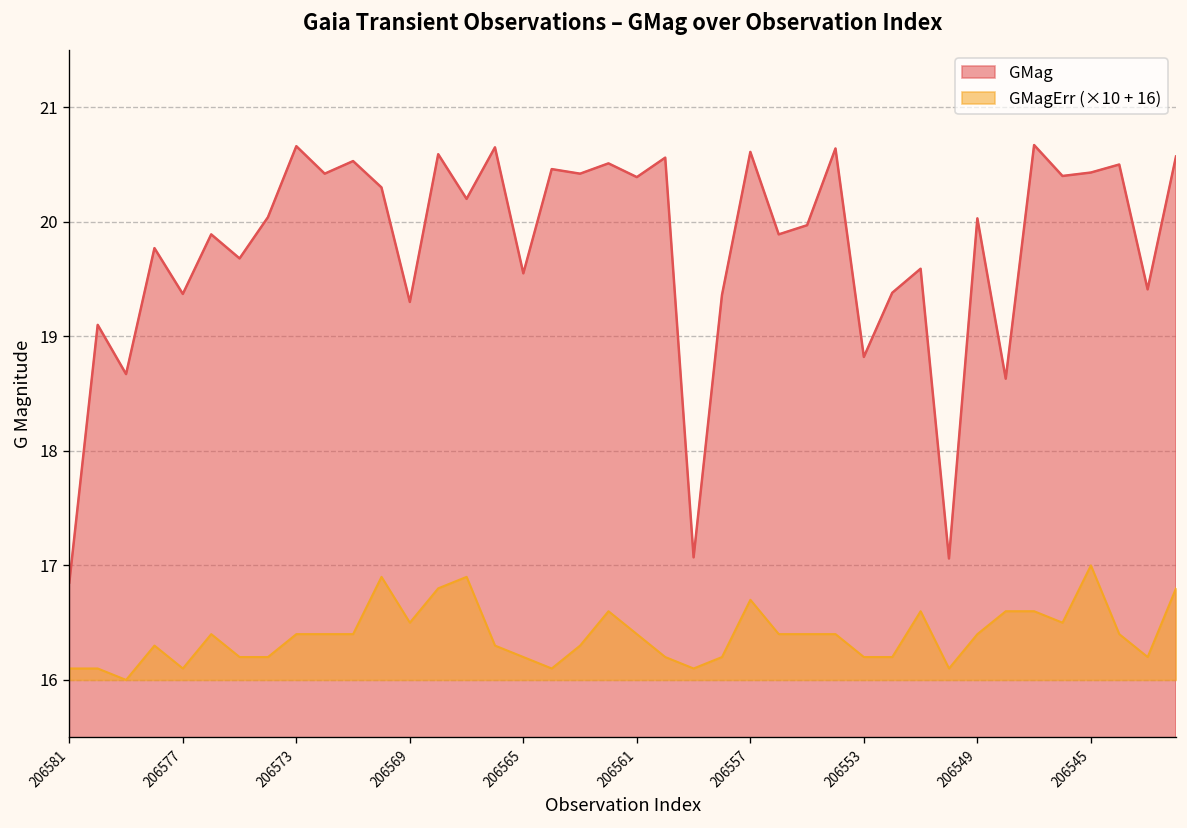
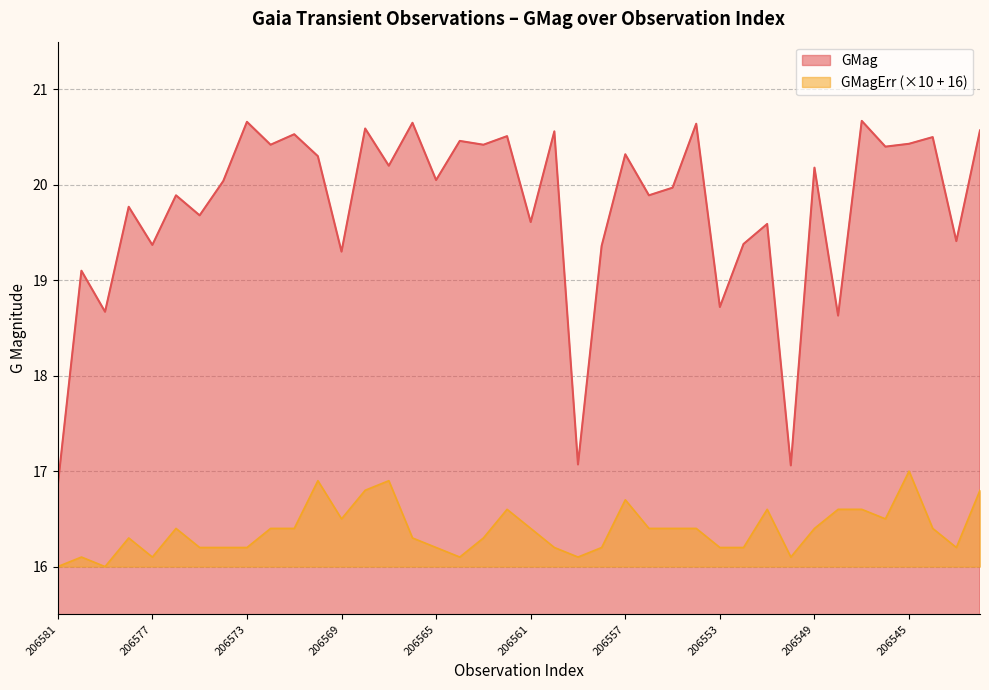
  {
    "GMag": {
      "206581": 16.9,
      "206577": 19.4,
      "206573": 20.7,
      "206569": 19.3,
-     "206565": 19.6,
-     "206561": 20.4,
-     "206557": 20.6,
-     "206553": 18.8,
-     "206549": 20.0,
+     "206565": 20.1,
+     "206561": 19.6,
+     "206557": 20.3,
+     "206553": 18.7,
+     "206549": 20.2,
      "206545": 20.4
    },
    "GMagErr (×10 + 16)": {
-     "206581": 16.1,
+     "206581": 16.0,
      "206577": 16.1,
-     "206573": 16.4,
+     "206573": 16.2,
      "206569": 16.5,
      "206565": 16.2,
      "206561": 16.4,
      "206557": 16.7,
      "206553": 16.2,
      "206549": 16.4,
      "206545": 17.0
    }
  }
